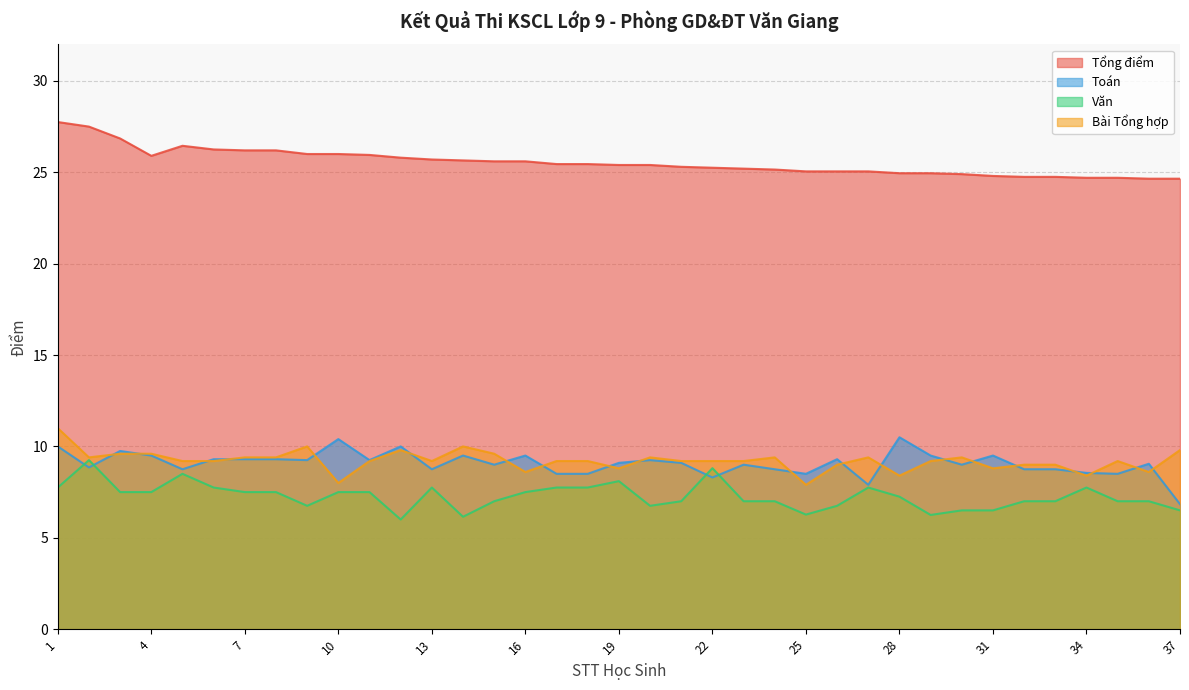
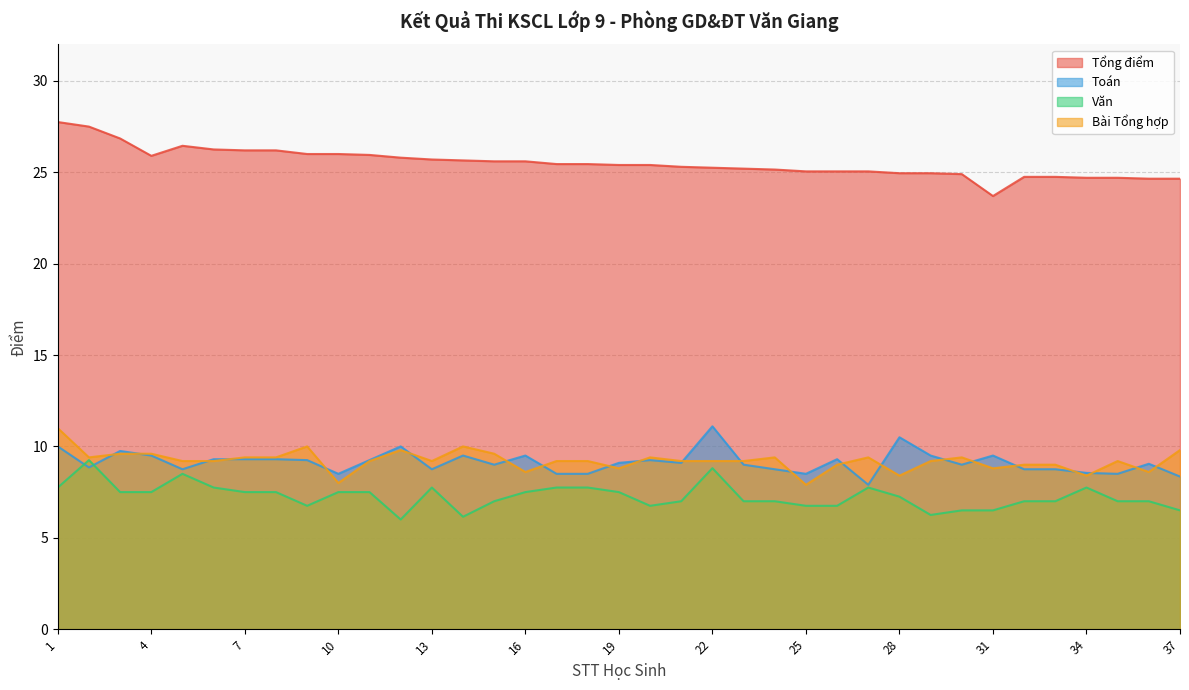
  {
    "Tổng điểm": {
      "1": 27.8,
      "4": 25.9,
      "7": 26.2,
      "10": 26.0,
      "13": 25.7,
      "16": 25.6,
      "19": 25.4,
      "22": 25.3,
      "25": 25.1,
      "28": 25.0,
-     "31": 24.8,
+     "31": 23.7,
      "34": 24.7,
      "37": 24.7
    },
    "Toán": {
      "1": 10.0,
-     "10": 10.4,
+     "10": 8.5,
      "13": 8.8,
      "16": 9.5,
      "19": 9.1,
-     "22": 8.3,
+     "22": 11.1,
      "25": 8.5,
      "28": 10.5,
      "31": 9.5,
      "34": 8.6,
-     "37": 6.8
+     "37": 8.4
    },
    "Văn": {
      "1": 7.8,
      "4": 7.5,
      "7": 7.5,
      "10": 7.5,
      "13": 7.8,
      "16": 7.5,
-     "19": 8.1,
+     "19": 7.5,
      "22": 8.8,
-     "25": 6.3,
+     "25": 6.8,
      "28": 7.3,
      "31": 6.5,
      "34": 7.8,
      "37": 6.5
    },
    "Bài Tổng hợp": {
      "1": 11.0,
      "10": 8.0,
      "13": 9.2,
      "16": 8.6,
      "19": 8.8,
      "22": 9.2,
      "25": 7.9,
      "28": 8.4,
      "31": 8.8,
      "34": 8.4,
      "37": 9.8
    }
  }
